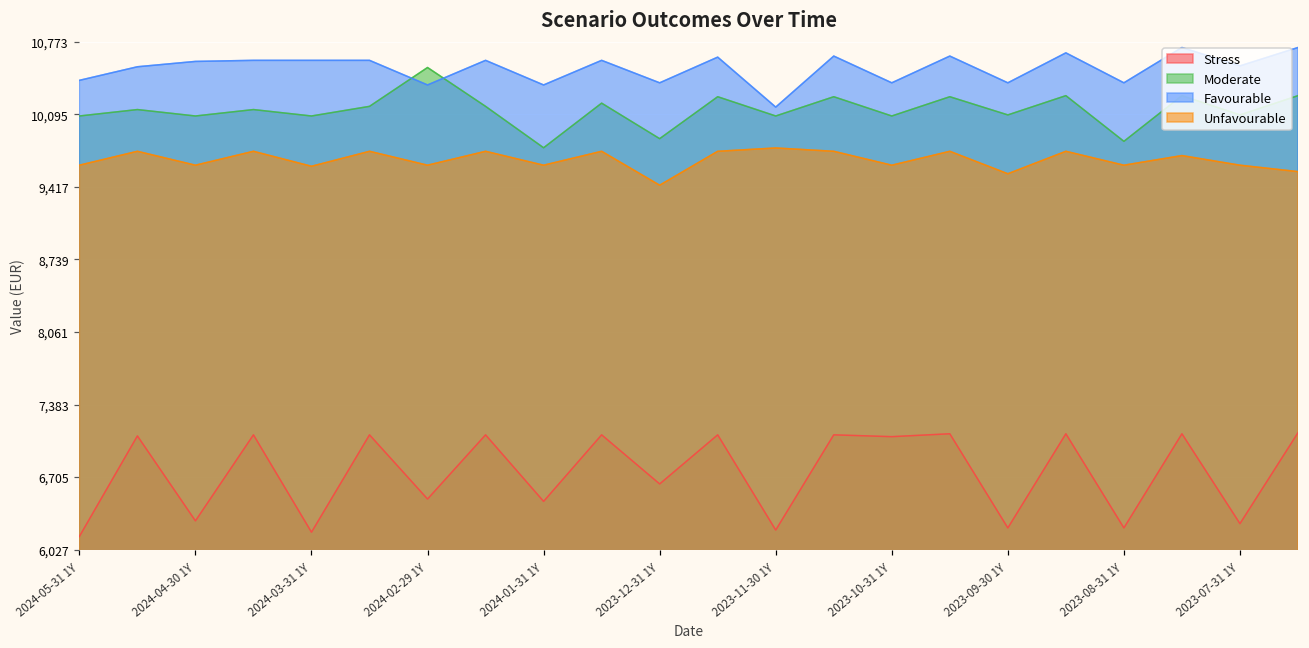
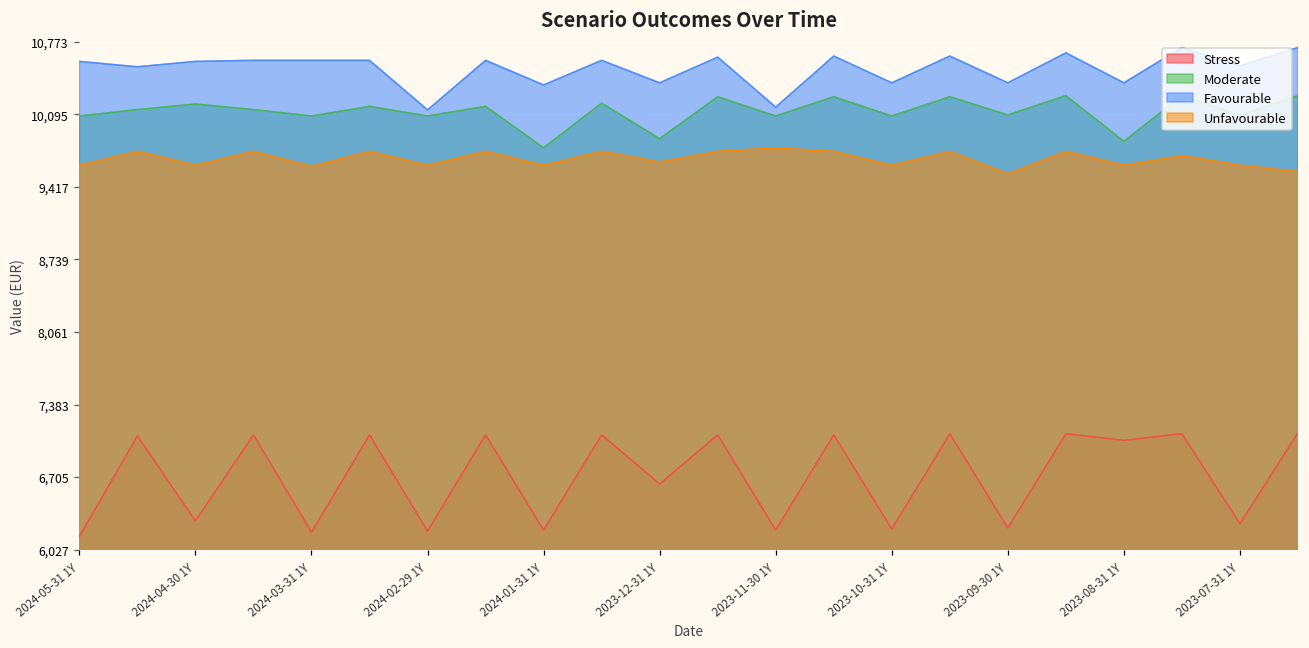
  {
    "Stress": {
      "2024-05-31 1Y": "6,200",
      "2024-04-30 1Y": "6,300",
      "2024-03-31 1Y": "6,200",
-     "2024-02-29 1Y": "6,500",
-     "2024-01-31 1Y": "6,500",
+     "2024-02-29 1Y": "6,200",
+     "2024-01-31 1Y": "6,200",
      "2023-12-31 1Y": "6,600",
      "2023-11-30 1Y": "6,200",
-     "2023-10-31 1Y": "7,100",
+     "2023-10-31 1Y": "6,200",
      "2023-09-30 1Y": "6,200",
-     "2023-08-31 1Y": "6,200",
+     "2023-08-31 1Y": "7,000",
      "2023-07-31 1Y": "6,300"
    },
    "Moderate": {
      "2024-05-31 1Y": "10,100",
-     "2024-04-30 1Y": "10,100",
+     "2024-04-30 1Y": "10,200",
      "2024-03-31 1Y": "10,100",
-     "2024-02-29 1Y": "10,500",
+     "2024-02-29 1Y": "10,100",
      "2024-01-31 1Y": "9,800",
      "2023-12-31 1Y": "9,900",
      "2023-11-30 1Y": "10,100",
      "2023-10-31 1Y": "10,100",
      "2023-09-30 1Y": "10,100",
      "2023-08-31 1Y": "9,800"
    },
    "Favourable": {
-     "2024-05-31 1Y": "10,400",
+     "2024-05-31 1Y": "10,600",
      "2024-04-30 1Y": "10,600",
      "2024-03-31 1Y": "10,600",
-     "2024-02-29 1Y": "10,400",
+     "2024-02-29 1Y": "10,100",
      "2024-01-31 1Y": "10,400",
      "2023-12-31 1Y": "10,400",
      "2023-11-30 1Y": "10,200",
      "2023-10-31 1Y": "10,400",
      "2023-09-30 1Y": "10,400",
      "2023-08-31 1Y": "10,400"
    },
    "Unfavourable": {
      "2024-05-31 1Y": "9,600",
      "2024-04-30 1Y": "9,600",
      "2024-03-31 1Y": "9,600",
      "2024-02-29 1Y": "9,600",
      "2024-01-31 1Y": "9,600",
-     "2023-12-31 1Y": "9,400",
+     "2023-12-31 1Y": "9,700",
      "2023-11-30 1Y": "9,800",
      "2023-10-31 1Y": "9,600",
      "2023-09-30 1Y": "9,500",
      "2023-08-31 1Y": "9,600",
      "2023-07-31 1Y": "9,600"
    }
  }
